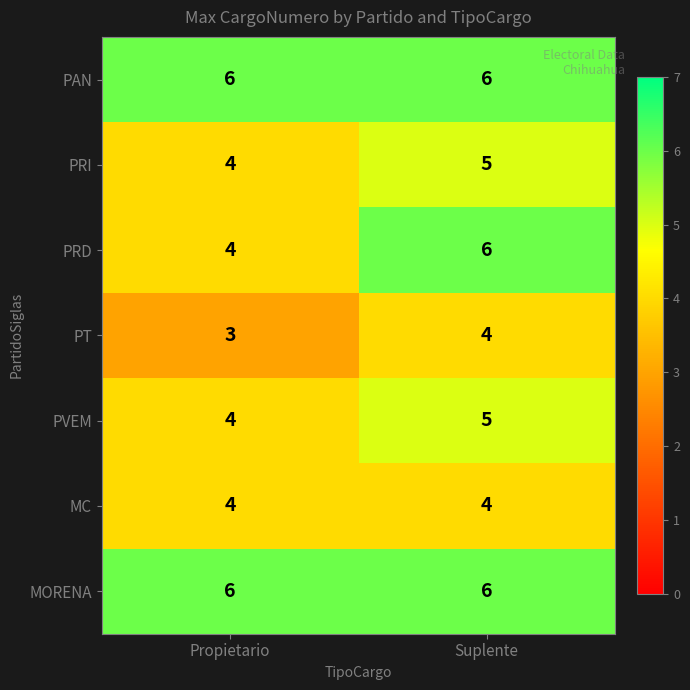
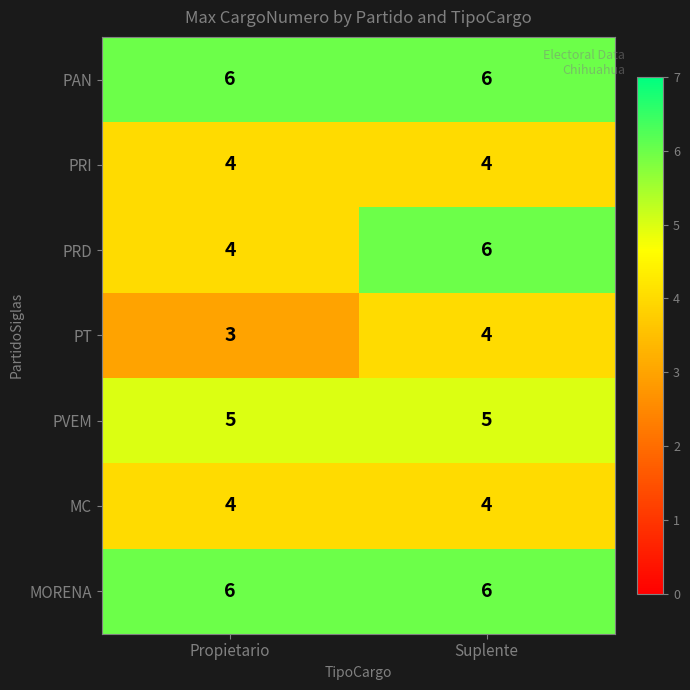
  {
    "PAN": {
      "Propietario": 6
    },
    "PRI": {
      "Propietario": 4,
-     "Suplente": 5
+     "Suplente": 4
    },
    "PRD": {
      "Propietario": 4,
      "Suplente": 6
    },
    "PT": {
      "Propietario": 3,
      "Suplente": 4
    },
    "PVEM": {
-     "Propietario": 4,
+     "Propietario": 5,
      "Suplente": 5
    },
    "MC": {
      "Propietario": 4,
      "Suplente": 4
    },
    "MORENA": {
      "Propietario": 6,
      "Suplente": 6
    }
  }
